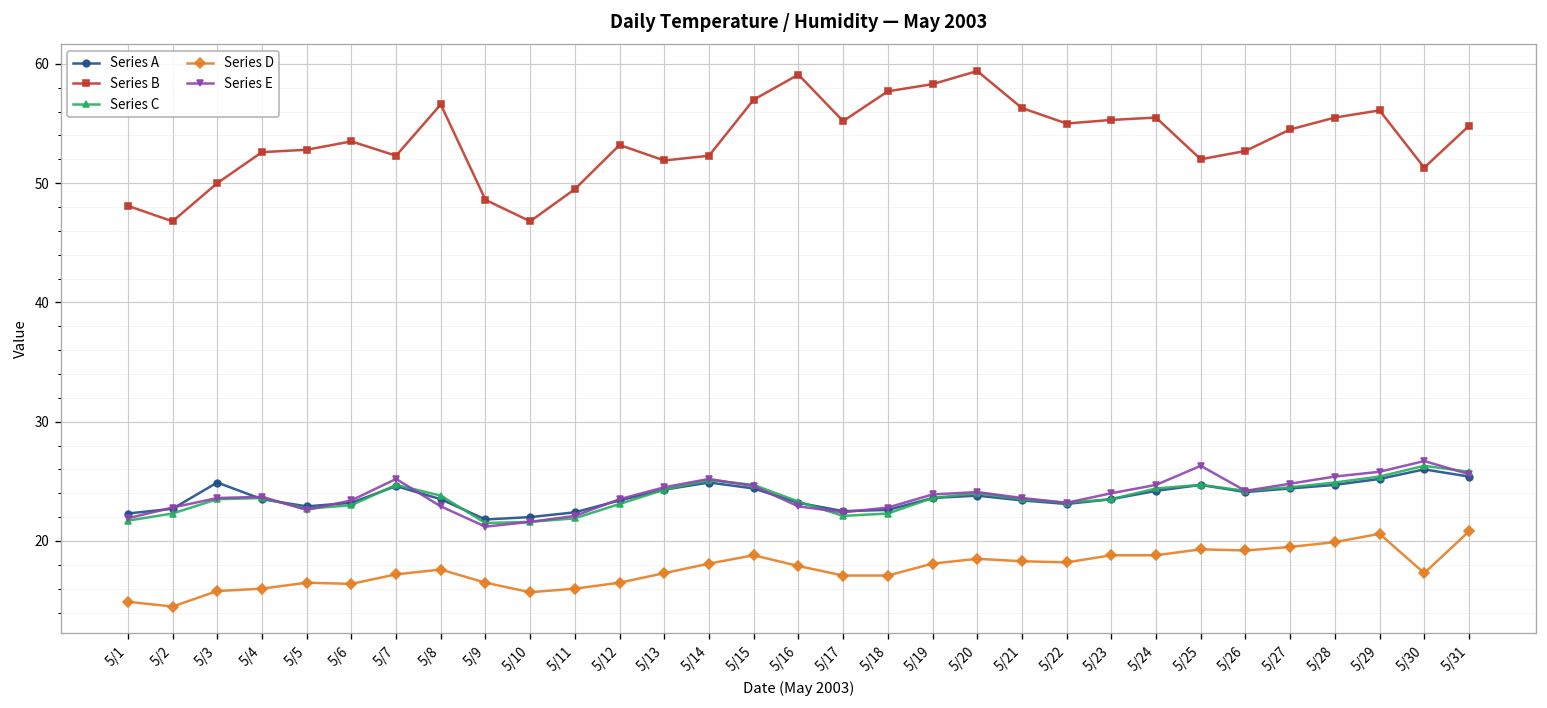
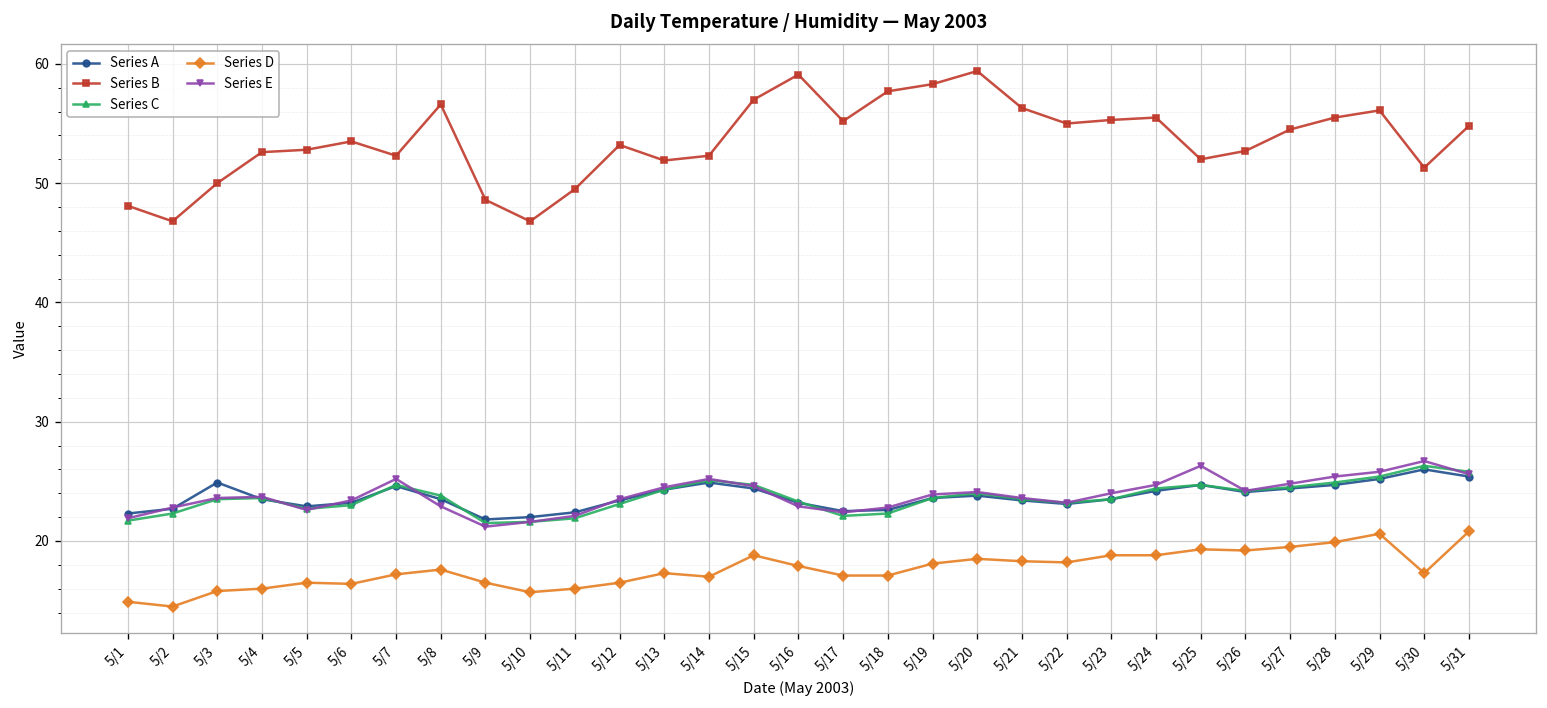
  {
    "Series A": {
      "5/1": 22,
      "5/3": 25,
      "5/8": 24,
      "5/9": 22,
      "5/10": 22,
      "5/11": 22,
      "5/30": 26
    },
    "Series B": {
      "5/1": 48,
      "5/2": 47,
      "5/3": 50,
      "5/4": 53,
      "5/5": 53,
      "5/6": 54,
      "5/7": 52,
      "5/8": 57,
      "5/9": 49,
      "5/10": 47,
      "5/11": 50,
      "5/12": 53,
      "5/13": 52,
      "5/14": 52,
      "5/15": 57,
      "5/16": 59,
      "5/17": 55,
      "5/18": 58,
      "5/19": 58,
      "5/20": 59,
      "5/21": 56,
      "5/22": 55,
      "5/23": 55,
      "5/24": 56,
      "5/25": 52,
      "5/26": 53,
      "5/27": 55,
      "5/28": 56,
      "5/29": 56,
      "5/30": 51,
      "5/31": 55
    },
    "Series C": {
      "5/2": 22,
      "5/8": 24,
      "5/9": 22,
      "5/12": 23,
      "5/17": 22,
      "5/18": 22,
      "5/30": 26
    },
    "Series D": {
      "5/1": 15,
      "5/2": 15,
      "5/3": 16,
      "5/4": 16,
      "5/5": 17,
      "5/6": 16,
      "5/7": 17,
      "5/8": 18,
      "5/9": 17,
      "5/10": 16,
      "5/11": 16,
      "5/12": 17,
      "5/13": 17,
-     "5/14": 18,
+     "5/14": 17,
      "5/15": 19,
      "5/16": 18,
      "5/17": 17,
      "5/18": 17,
      "5/19": 18,
      "5/20": 19,
      "5/21": 18,
      "5/22": 18,
      "5/23": 19,
      "5/24": 19,
      "5/25": 19,
      "5/26": 19,
      "5/27": 20,
      "5/28": 20,
      "5/29": 21,
      "5/30": 17,
      "5/31": 21
    },
    "Series E": {
      "5/7": 25,
      "5/8": 23,
      "5/9": 21,
      "5/16": 23,
      "5/19": 24,
      "5/23": 24,
      "5/24": 25,
      "5/25": 26,
      "5/27": 25,
      "5/28": 25,
      "5/29": 26,
      "5/30": 27
    }
  }
